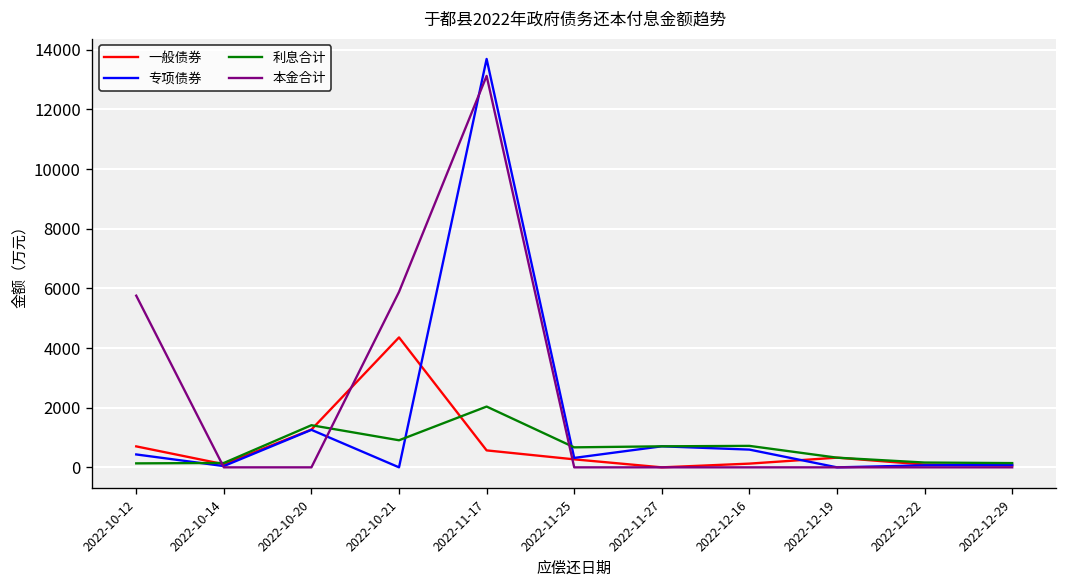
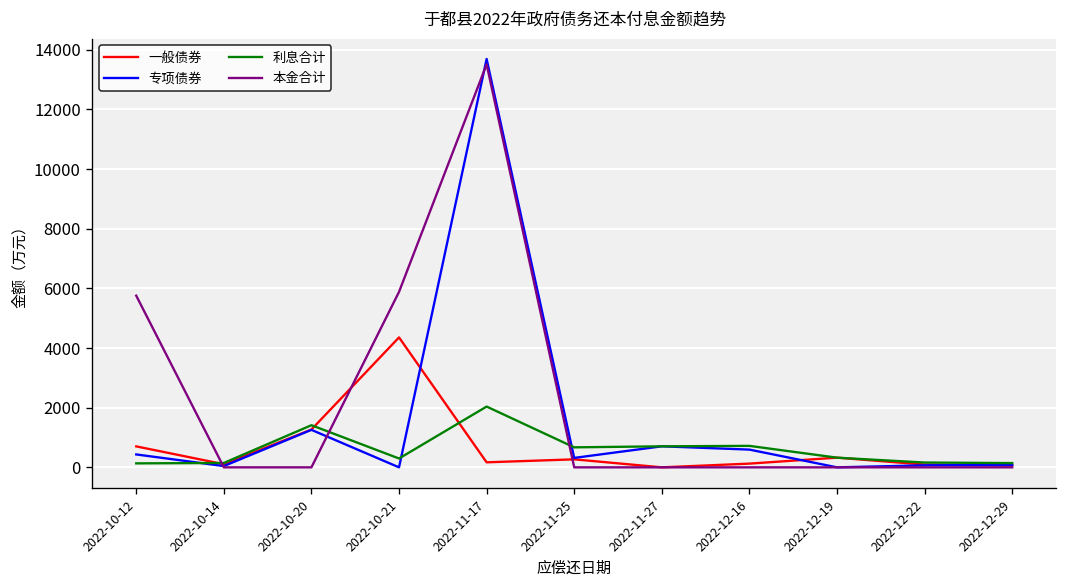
  {
    "一般债券": {
      "2022-10-12": 700,
      "2022-10-21": 4400,
-     "2022-11-17": 600,
+     "2022-11-17": 200,
      "2022-12-16": 100
    },
    "专项债券": {
      "2022-10-12": 400,
      "2022-10-21": 0,
      "2022-11-17": 13700,
      "2022-12-16": 600
    },
    "利息合计": {
      "2022-10-12": 100,
      "2022-10-20": 1400,
-     "2022-10-21": 900,
+     "2022-10-21": 300,
      "2022-11-17": 2000,
      "2022-11-25": 700,
      "2022-12-16": 700
    },
    "本金合计": {
      "2022-10-12": 5800,
      "2022-10-20": 0,
      "2022-10-21": 5900,
-     "2022-11-17": 13100,
+     "2022-11-17": 13500,
      "2022-11-25": 0,
      "2022-12-16": 0
    }
  }
